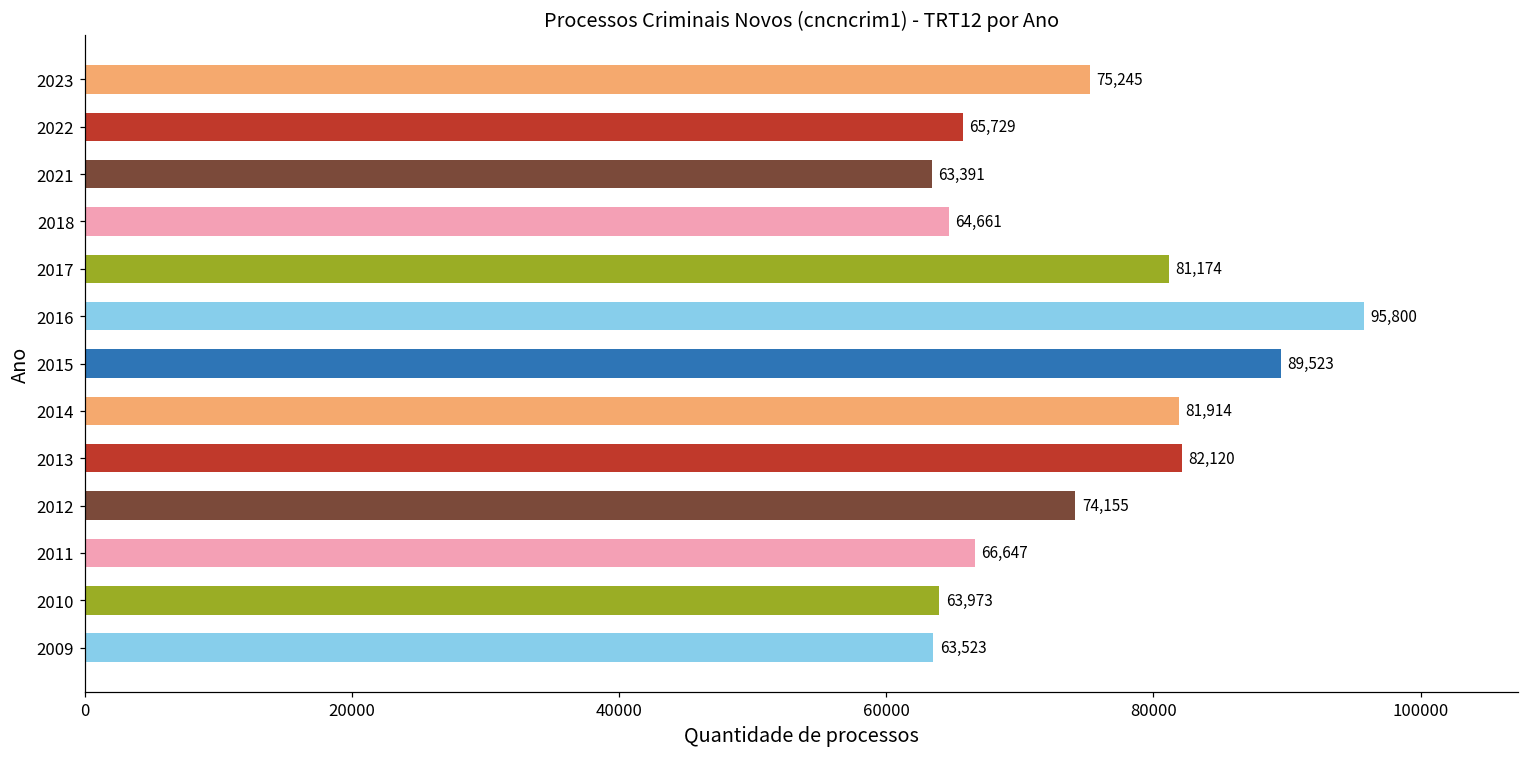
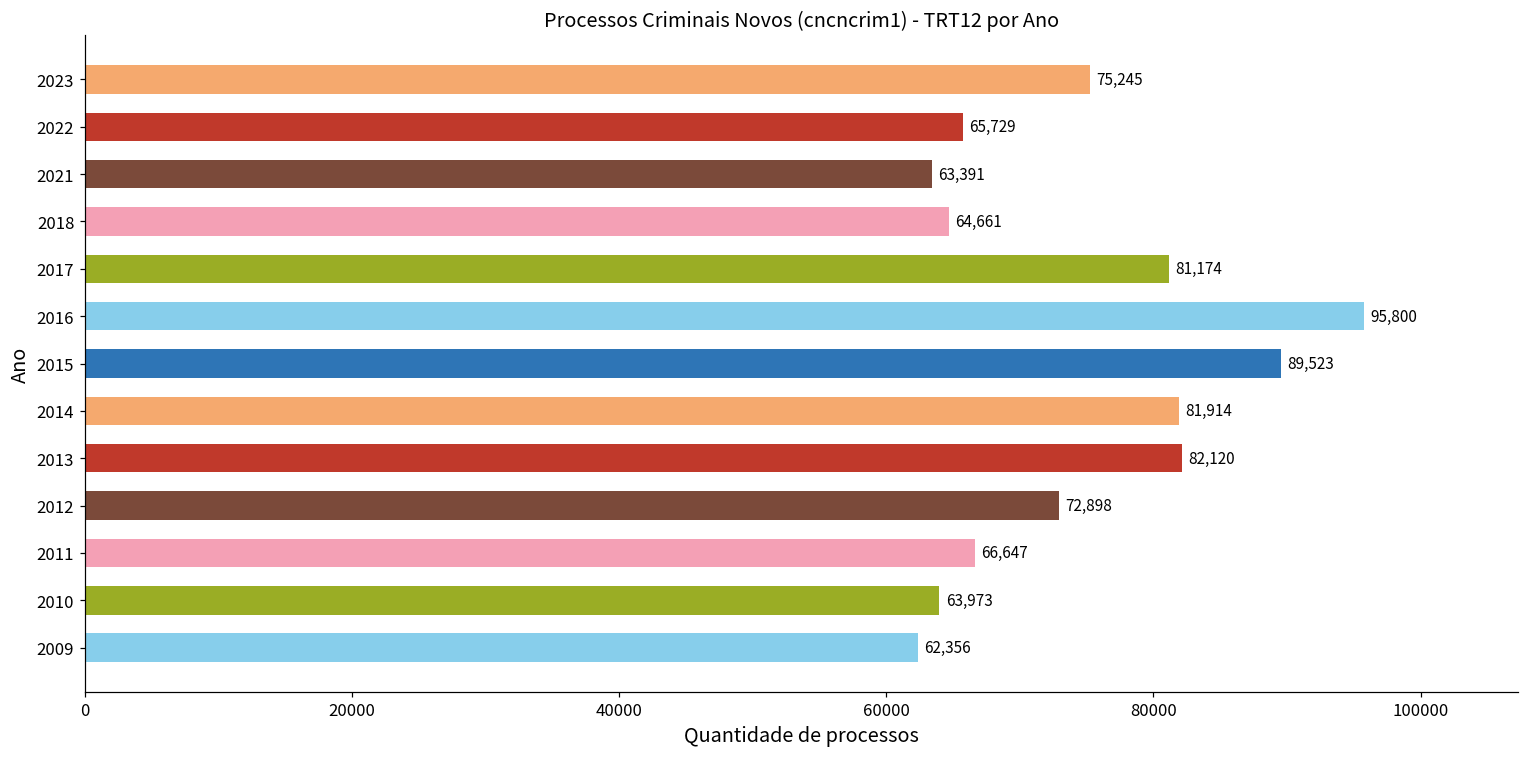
  {
    "2023": "75,245",
    "2022": "65,729",
    "2021": "63,391",
    "2018": "64,661",
    "2017": "81,174",
    "2016": "95,800",
    "2015": "89,523",
    "2014": "81,914",
    "2013": "82,120",
-   "2012": "74,155",
+   "2012": "72,898",
    "2011": "66,647",
    "2010": "63,973",
-   "2009": "63,523"
+   "2009": "62,356"
  }
